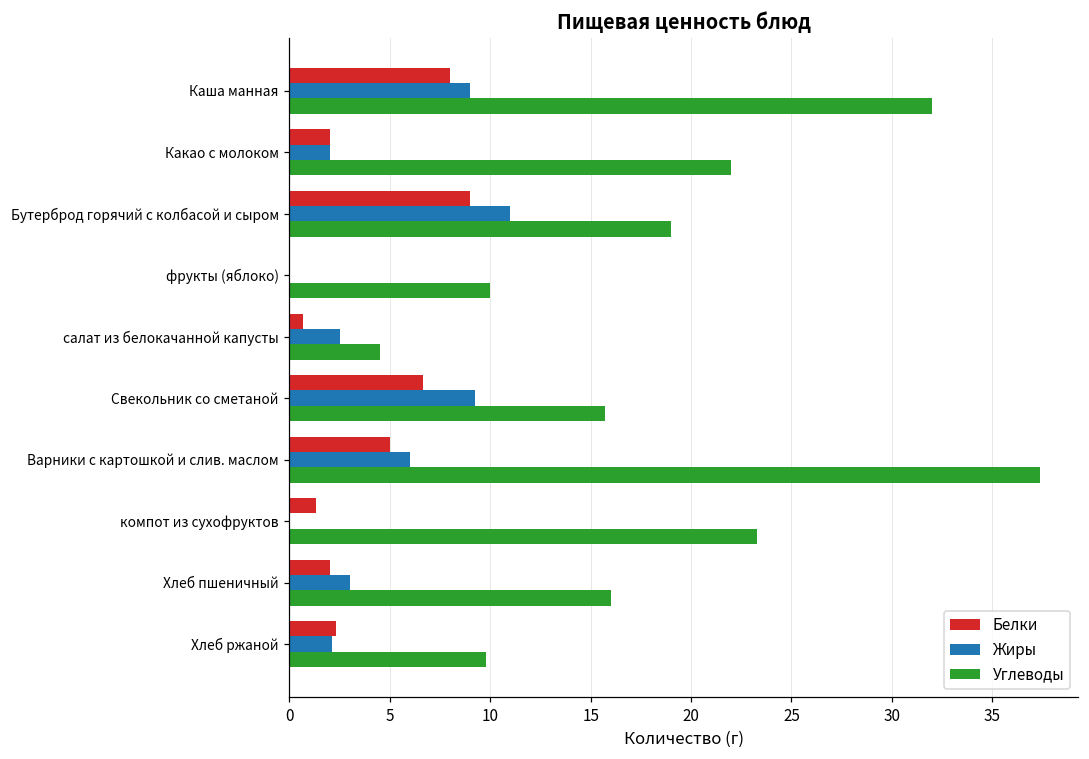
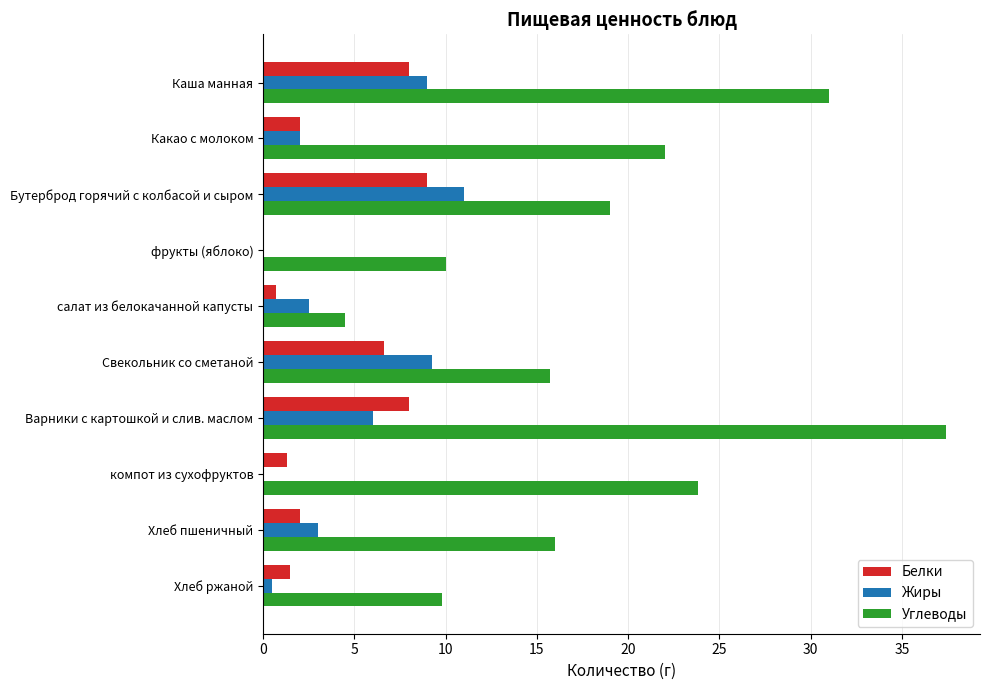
  {
    "Белки": {
      "Каша манная": 8.0,
      "Какао с молоком": 2.0,
      "Бутерброд горячий с колбасой и сыром": 9.0,
      "фрукты (яблоко)": 0.0,
      "салат из белокачанной капусты": 0.7,
      "Свекольник со сметаной": 6.6,
-     "Варники с картошкой и слив. маслом": 5,
+     "Варники с картошкой и слив. маслом": 8,
      "компот из сухофруктов": 1.3,
      "Хлеб пшеничный": 2.0,
-     "Хлеб ржаной": 2.3
+     "Хлеб ржаной": 1.5
    },
    "Жиры": {
      "Каша манная": 9.0,
      "Какао с молоком": 2.0,
      "Бутерброд горячий с колбасой и сыром": 11.0,
      "фрукты (яблоко)": 0.0,
      "салат из белокачанной капусты": 2.5,
      "Свекольник со сметаной": 9.3,
      "Варники с картошкой и слив. маслом": 6.0,
      "Хлеб пшеничный": 3.0,
-     "Хлеб ржаной": 2.1
+     "Хлеб ржаной": 0.5
    },
    "Углеводы": {
-     "Каша манная": 32,
+     "Каша манная": 31,
      "Какао с молоком": 22.0,
      "Бутерброд горячий с колбасой и сыром": 19.0,
      "фрукты (яблоко)": 10.0,
      "салат из белокачанной капусты": 4.5,
      "Свекольник со сметаной": 15.7,
      "Варники с картошкой и слив. маслом": 37.4,
-     "компот из сухофруктов": 23.3,
+     "компот из сухофруктов": 23.8,
      "Хлеб пшеничный": 16.0,
      "Хлеб ржаной": 9.8
    }
  }
